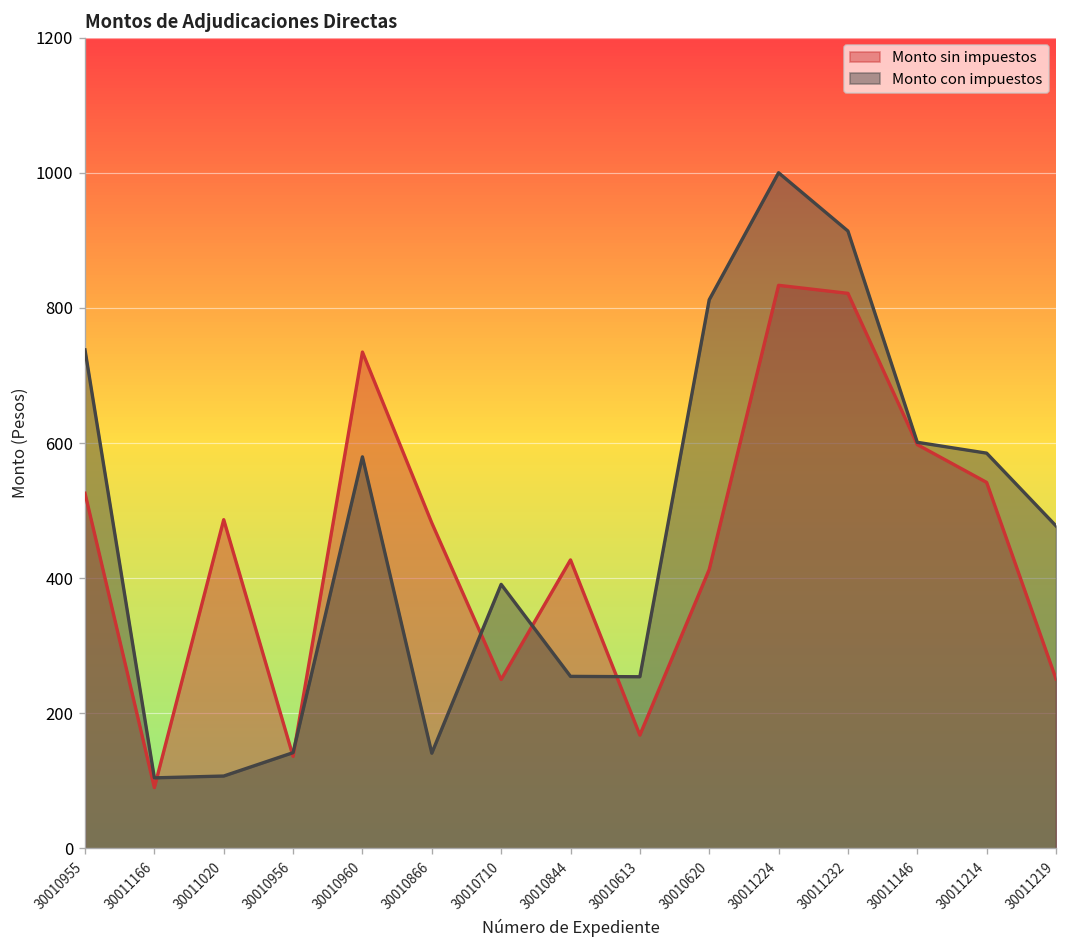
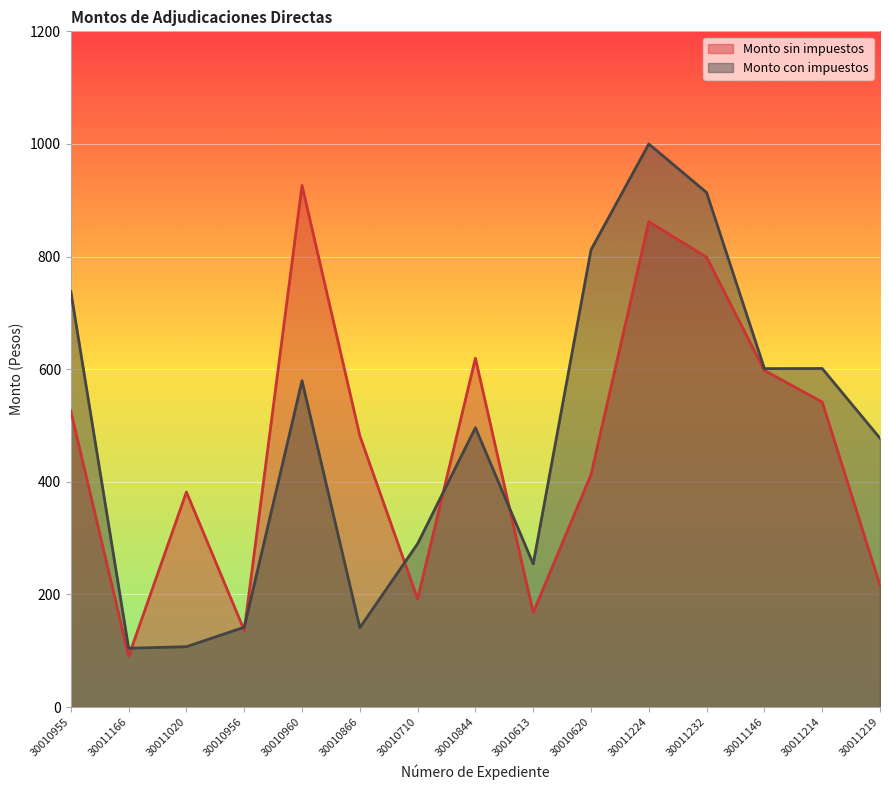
  {
    "Monto sin impuestos": {
      "30010955": 530,
      "30011166": 90,
-     "30011020": 490,
+     "30011020": 380,
      "30010956": 140,
-     "30010960": 730,
+     "30010960": 930,
      "30010866": 480,
-     "30010710": 250,
-     "30010844": 430,
+     "30010710": 190,
+     "30010844": 620,
      "30010613": 170,
      "30010620": 410,
-     "30011224": 830,
-     "30011232": 820,
+     "30011224": 860,
+     "30011232": 800,
      "30011214": 540,
-     "30011219": 250
+     "30011219": 220
    },
    "Monto con impuestos": {
      "30010955": 740,
      "30011166": 100,
      "30011020": 110,
      "30010956": 140,
      "30010960": 580,
      "30010866": 140,
-     "30010710": 390,
-     "30010844": 250,
+     "30010710": 290,
+     "30010844": 500,
      "30010613": 250,
      "30010620": 810,
      "30011224": 1000,
      "30011232": 910,
-     "30011214": 590,
+     "30011214": 600,
      "30011219": 480
    }
  }
